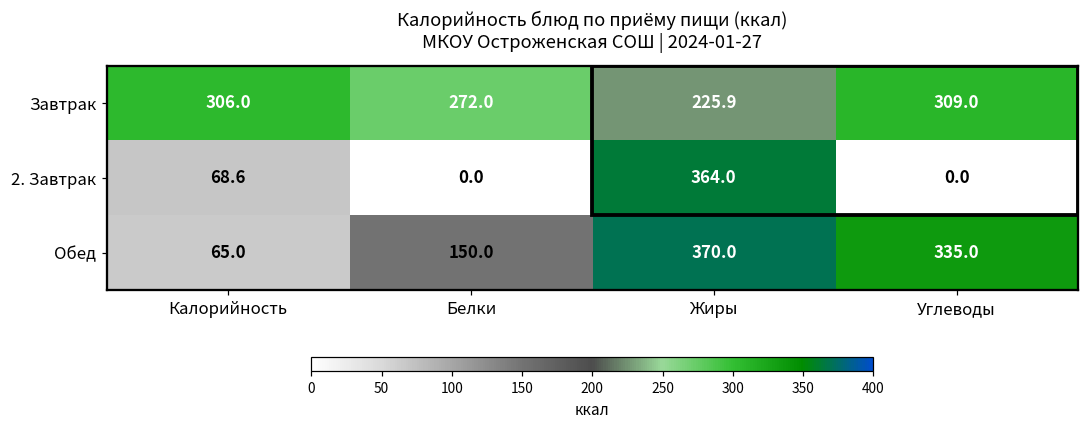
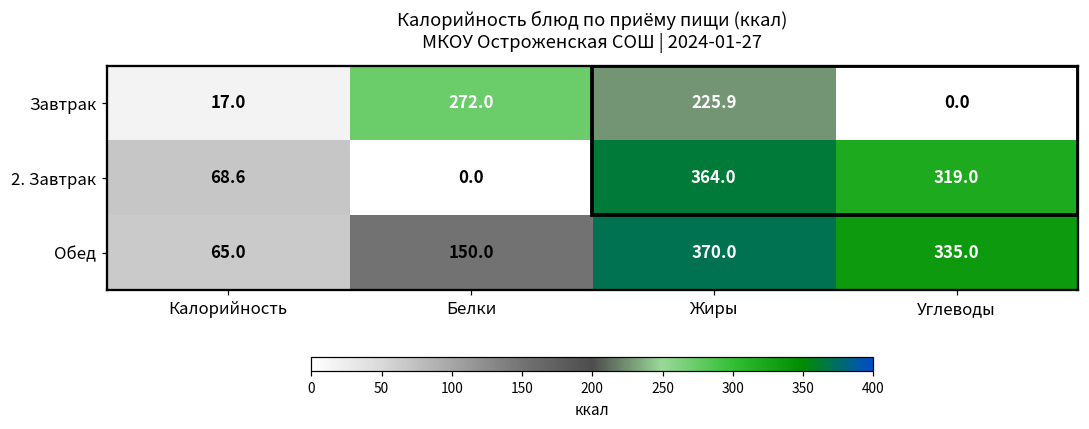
  {
    "Завтрак": {
-     "Калорийность": 306.0,
+     "Калорийность": 17.0,
      "Белки": 272.0,
      "Жиры": 225.9,
-     "Углеводы": 309.0
+     "Углеводы": 0.0
    },
    "2. Завтрак": {
      "Калорийность": 68.6,
      "Белки": 0.0,
      "Жиры": 364.0,
-     "Углеводы": 0.0
+     "Углеводы": 319.0
    },
    "Обед": {
      "Калорийность": 65.0,
      "Белки": 150.0,
      "Жиры": 370.0,
      "Углеводы": 335.0
    }
  }
